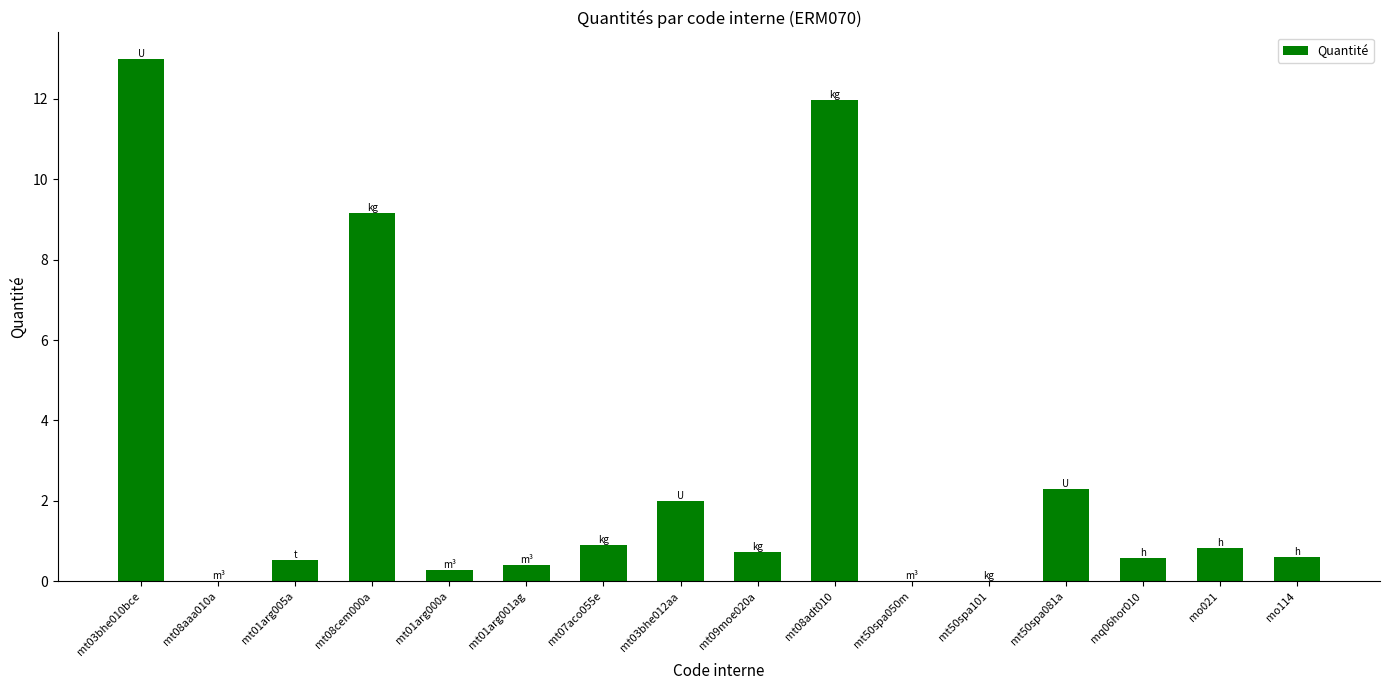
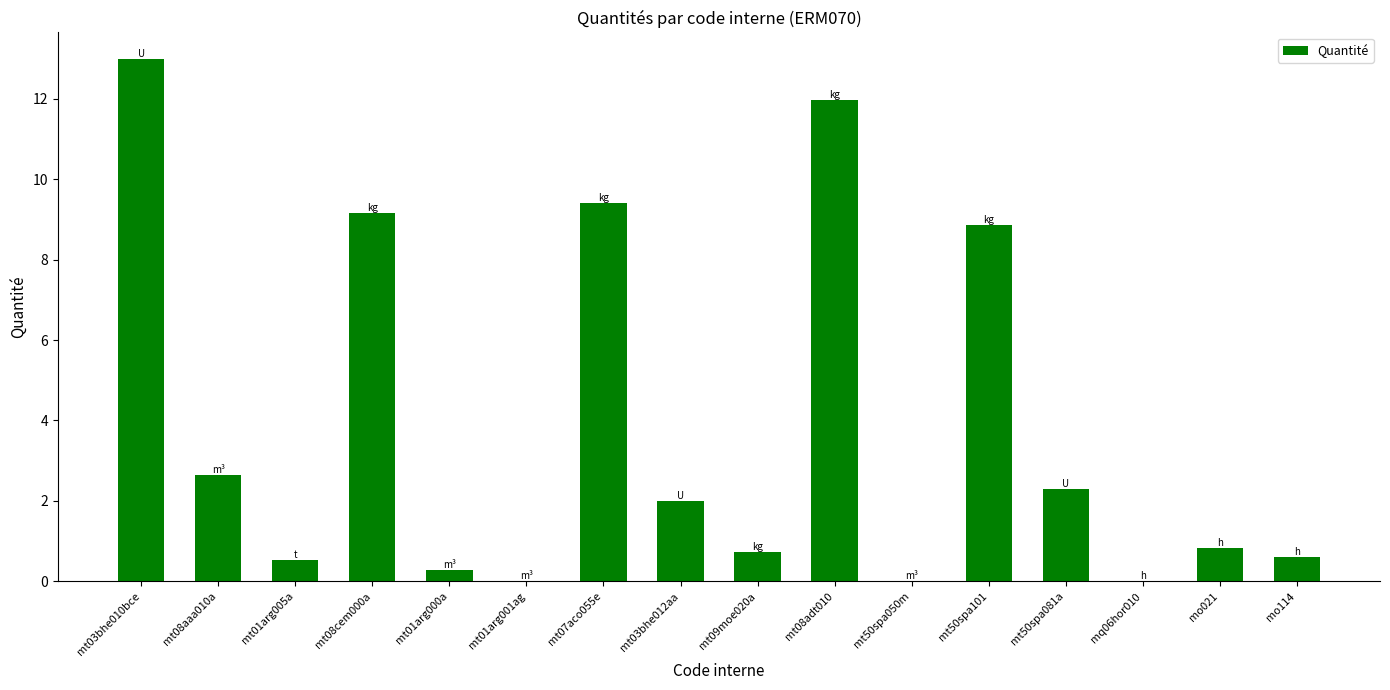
  {
    "mt03bhe010bce": 13.0,
-   "mt08aaa010a": 0.0,
+   "mt08aaa010a": 2.7,
    "mt01arg005a": 0.5,
    "mt08cem000a": 9.2,
    "mt01arg000a": 0.3,
-   "mt01arg001ag": 0.4,
-   "mt07aco055e": 0.9,
+   "mt01arg001ag": 0.0,
+   "mt07aco055e": 9.4,
    "mt03bhe012aa": 2.0,
    "mt09moe020a": 0.7,
    "mt08adt010": 12.0,
-   "mt50spa101": 0.0,
+   "mt50spa101": 8.9,
    "mt50spa081a": 2.3,
-   "mq06hor010": 0.6,
+   "mq06hor010": 0.0,
    "mo021": 0.8,
    "mo114": 0.6
  }
